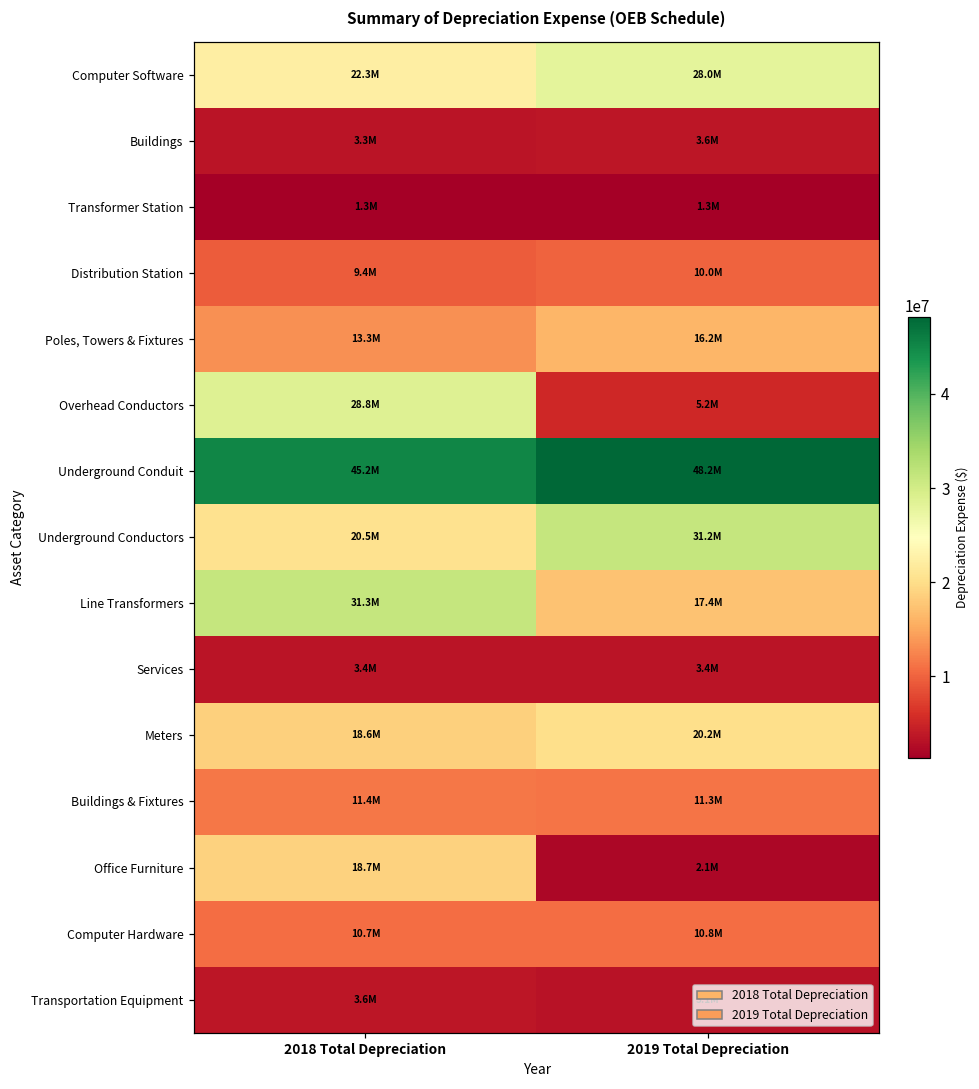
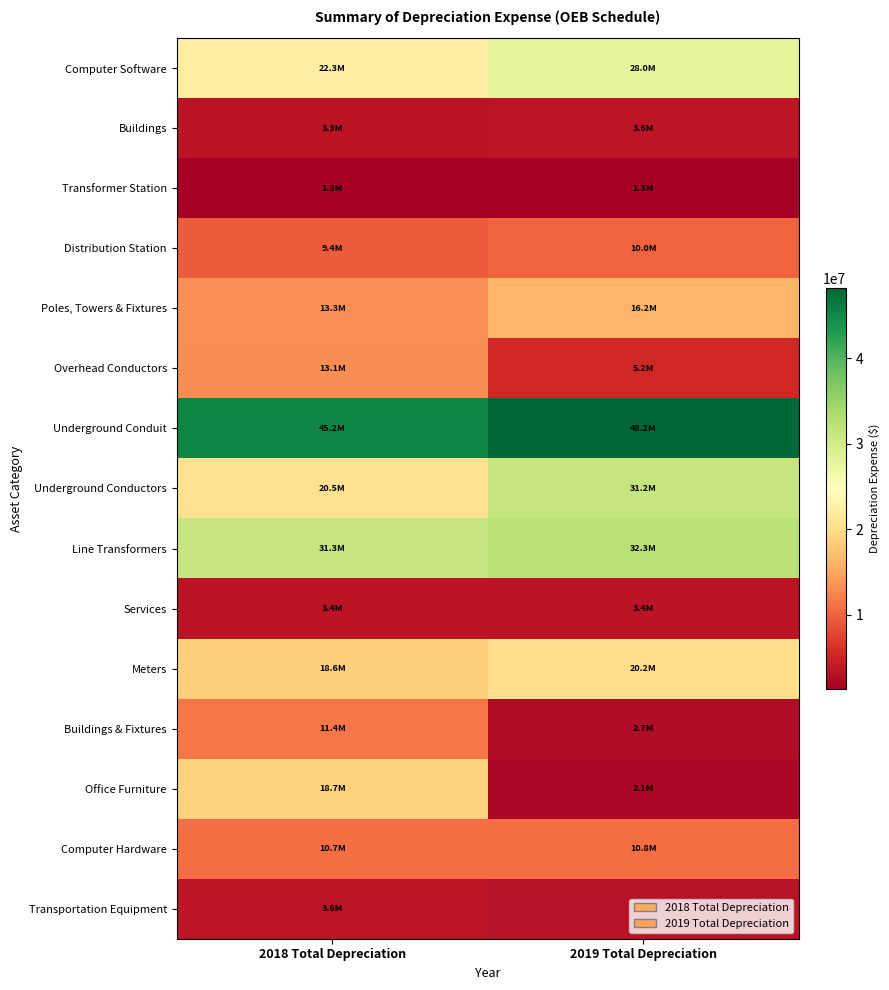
  {
    "Computer Software": {
      "2018 Total Depreciation": "22.3M",
      "2019 Total Depreciation": "28.0M"
    },
    "Buildings": {
      "2018 Total Depreciation": "3.3M",
      "2019 Total Depreciation": "3.6M"
    },
    "Transformer Station": {
      "2018 Total Depreciation": "1.3M",
      "2019 Total Depreciation": "1.3M"
    },
    "Distribution Station": {
      "2018 Total Depreciation": "9.4M",
      "2019 Total Depreciation": "10.0M"
    },
    "Poles, Towers & Fixtures": {
      "2018 Total Depreciation": "13.3M",
      "2019 Total Depreciation": "16.2M"
    },
    "Overhead Conductors": {
-     "2018 Total Depreciation": "28.8M",
+     "2018 Total Depreciation": "13.1M",
      "2019 Total Depreciation": "5.2M"
    },
    "Underground Conduit": {
      "2018 Total Depreciation": "45.2M",
      "2019 Total Depreciation": "48.2M"
    },
    "Underground Conductors": {
      "2018 Total Depreciation": "20.5M",
      "2019 Total Depreciation": "31.2M"
    },
    "Line Transformers": {
      "2018 Total Depreciation": "31.3M",
-     "2019 Total Depreciation": "17.4M"
+     "2019 Total Depreciation": "32.3M"
    },
    "Services": {
      "2018 Total Depreciation": "3.4M",
      "2019 Total Depreciation": "3.4M"
    },
    "Meters": {
      "2018 Total Depreciation": "18.6M",
      "2019 Total Depreciation": "20.2M"
    },
    "Buildings & Fixtures": {
      "2018 Total Depreciation": "11.4M",
-     "2019 Total Depreciation": "11.3M"
+     "2019 Total Depreciation": "2.7M"
    },
    "Office Furniture": {
      "2018 Total Depreciation": "18.7M",
      "2019 Total Depreciation": "2.1M"
    },
    "Computer Hardware": {
      "2018 Total Depreciation": "10.7M",
      "2019 Total Depreciation": "10.8M"
    },
    "Transportation Equipment": {
      "2018 Total Depreciation": "3.6M"
    }
  }
